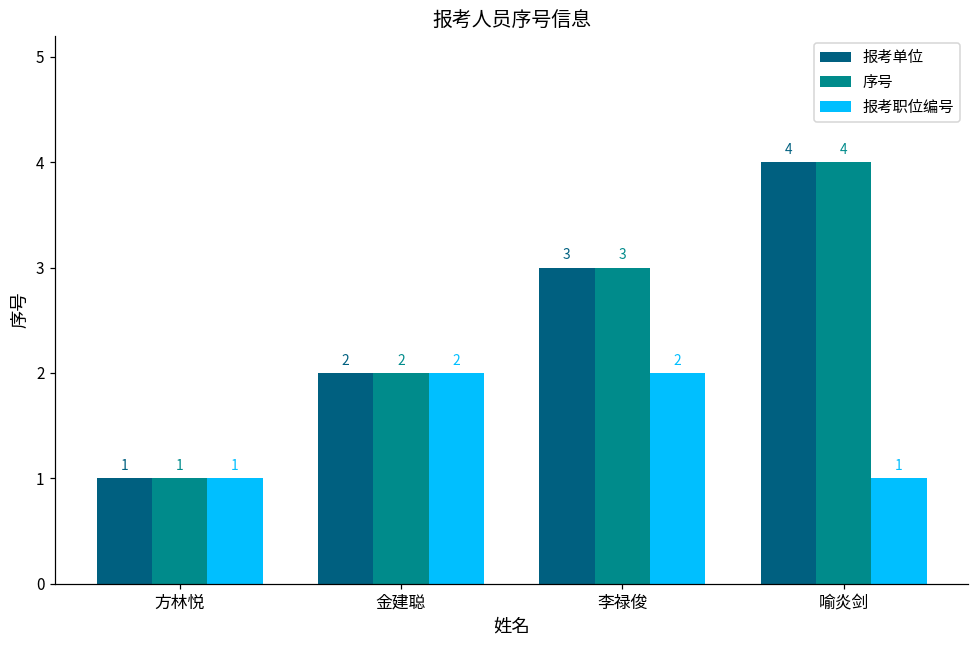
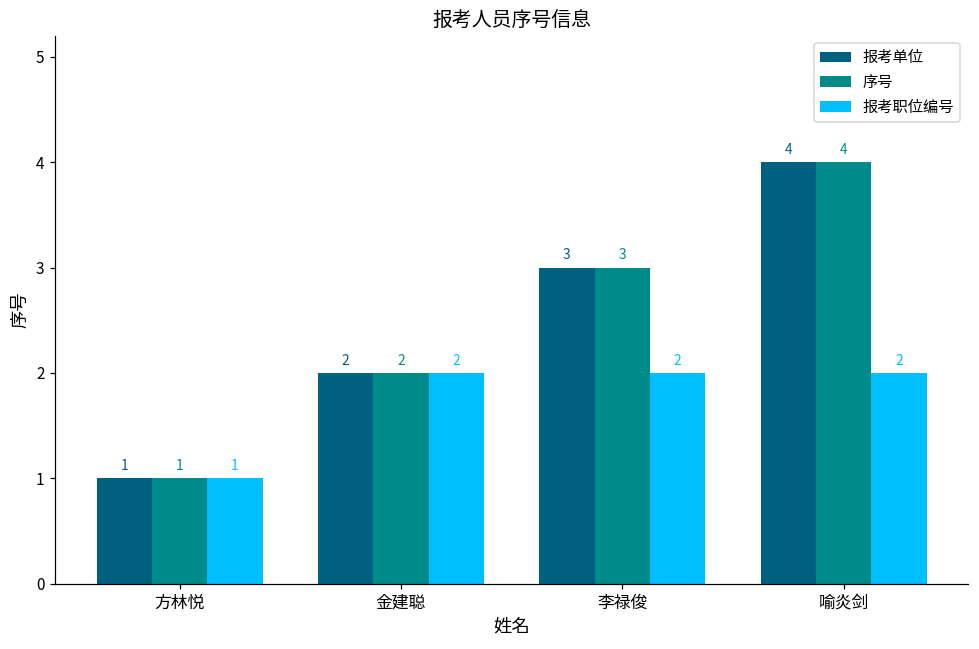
  {
    "报考职位编号": {
      "方林悦": 1,
      "金建聪": 2,
      "李禄俊": 2,
-     "喻炎剑": 1
+     "喻炎剑": 2
    }
  }
